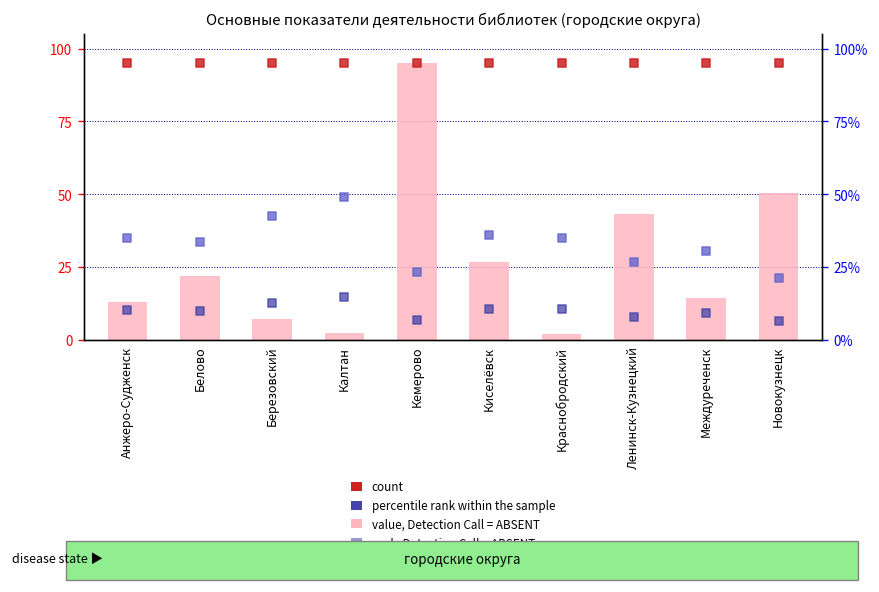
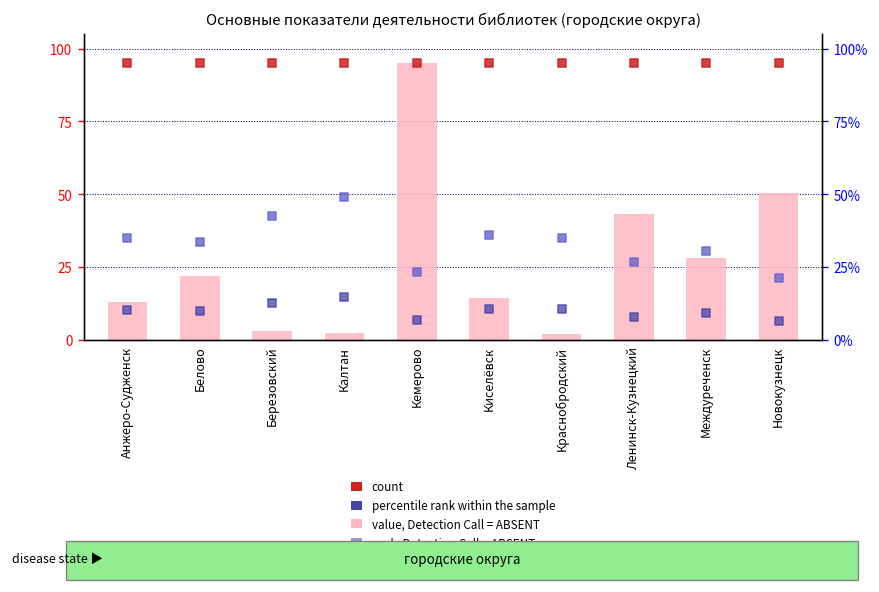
  {
    "value, Detection Call = ABSENT": {
      "Анжеро-Судженск": 13,
      "Белово": 22,
-     "Березовский": 7,
+     "Березовский": 3,
      "Калтан": 3,
      "Кемерово": 95,
-     "Киселёвск": 27,
+     "Киселёвск": 14,
      "Краснобродский": 2,
      "Ленинск-Кузнецкий": 43,
-     "Междуреченск": 14,
+     "Междуреченск": 28,
      "Новокузнецк": 50
    }
  }
